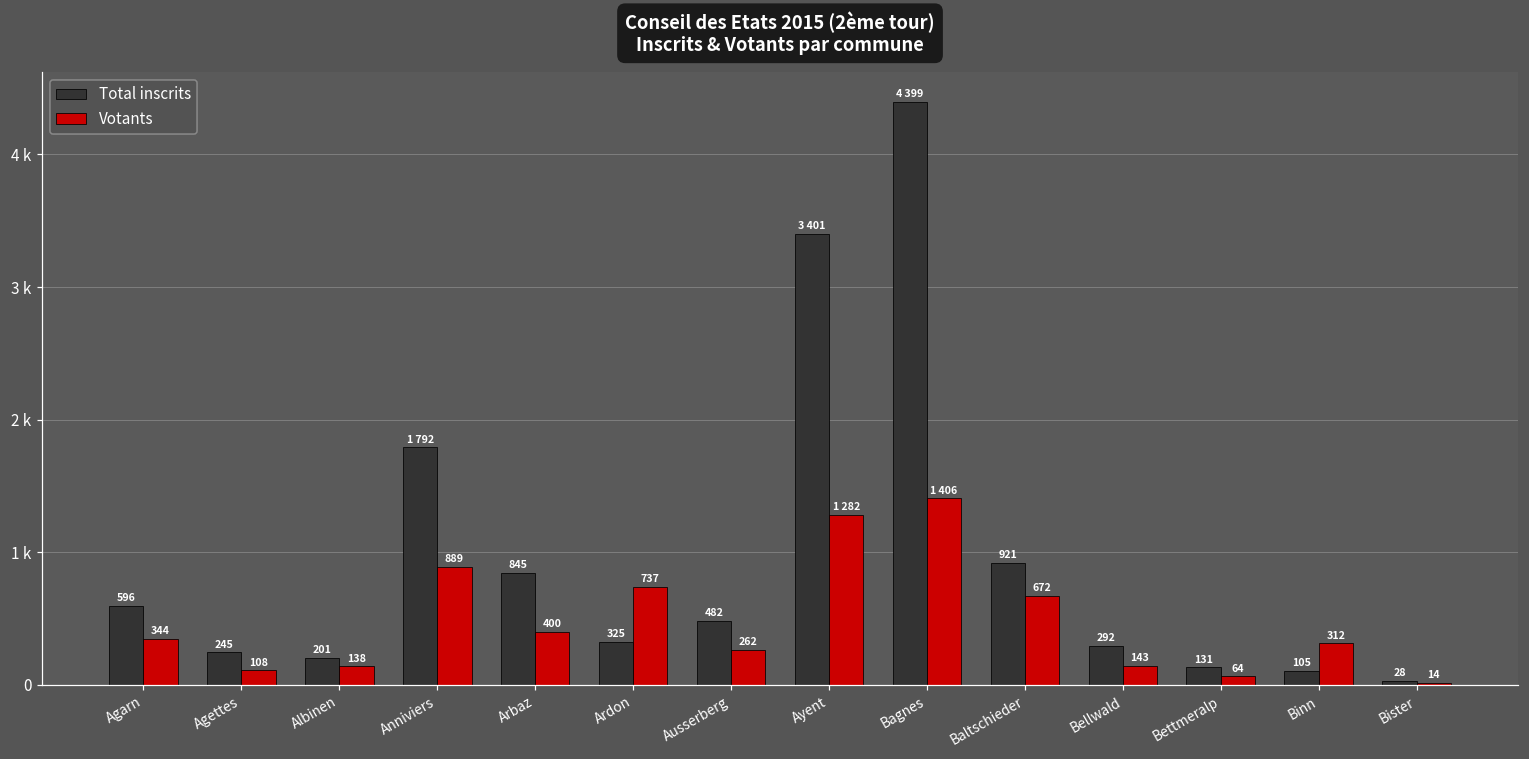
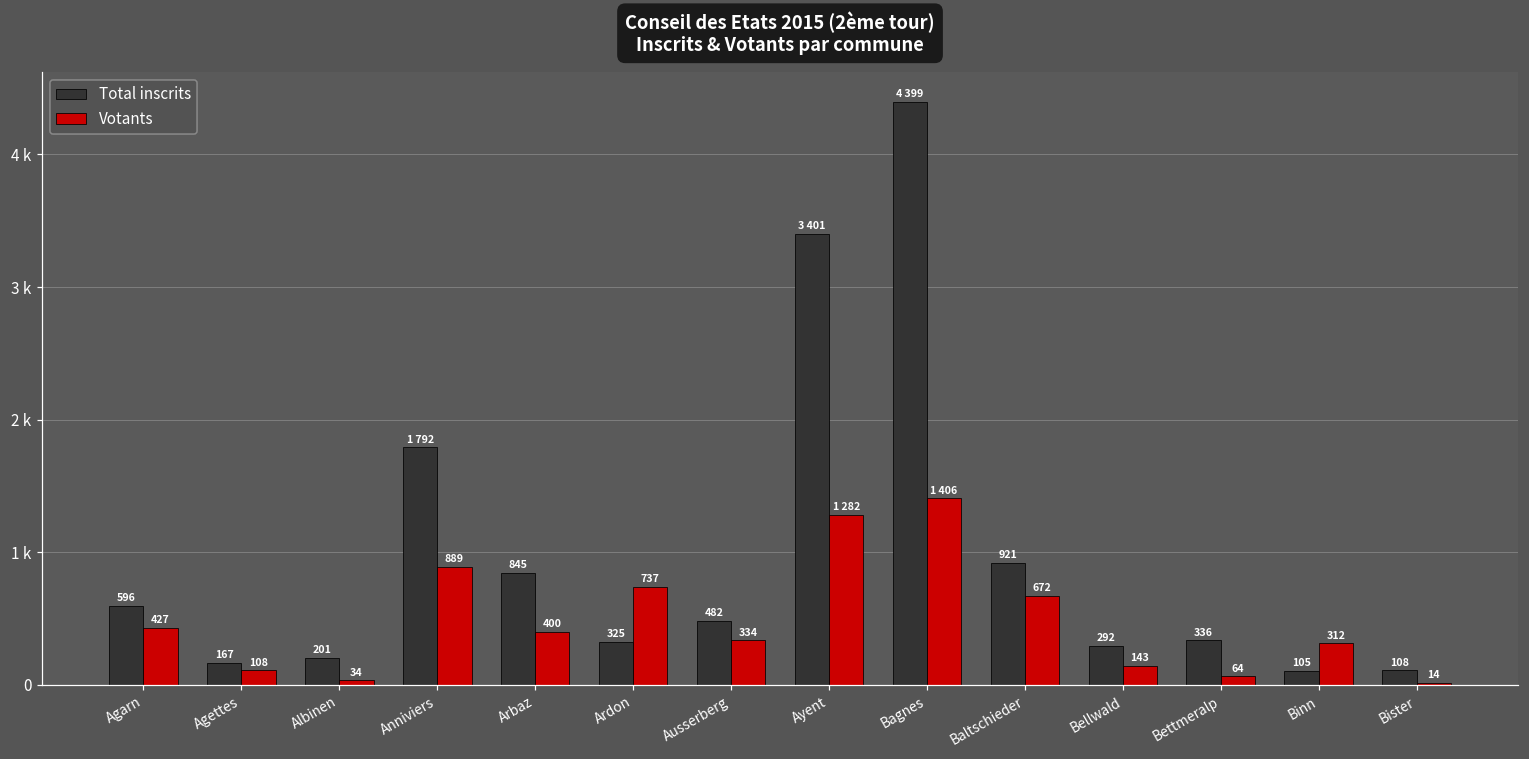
  {
    "Total inscrits": {
      "Agarn": 596,
-     "Agettes": 245,
+     "Agettes": 167,
      "Albinen": 201,
      "Arbaz": 845,
      "Ardon": 325,
      "Ausserberg": 482,
      "Baltschieder": 921,
      "Bellwald": 292,
-     "Bettmeralp": 131,
+     "Bettmeralp": 336,
      "Binn": 105,
-     "Bister": 28
+     "Bister": 108
    },
    "Votants": {
-     "Agarn": 344,
+     "Agarn": 427,
      "Agettes": 108,
-     "Albinen": 138,
+     "Albinen": 34,
      "Anniviers": 889,
      "Arbaz": 400,
      "Ardon": 737,
-     "Ausserberg": 262,
+     "Ausserberg": 334,
      "Baltschieder": 672,
      "Bellwald": 143,
      "Bettmeralp": 64,
      "Binn": 312,
      "Bister": 14
    }
  }
